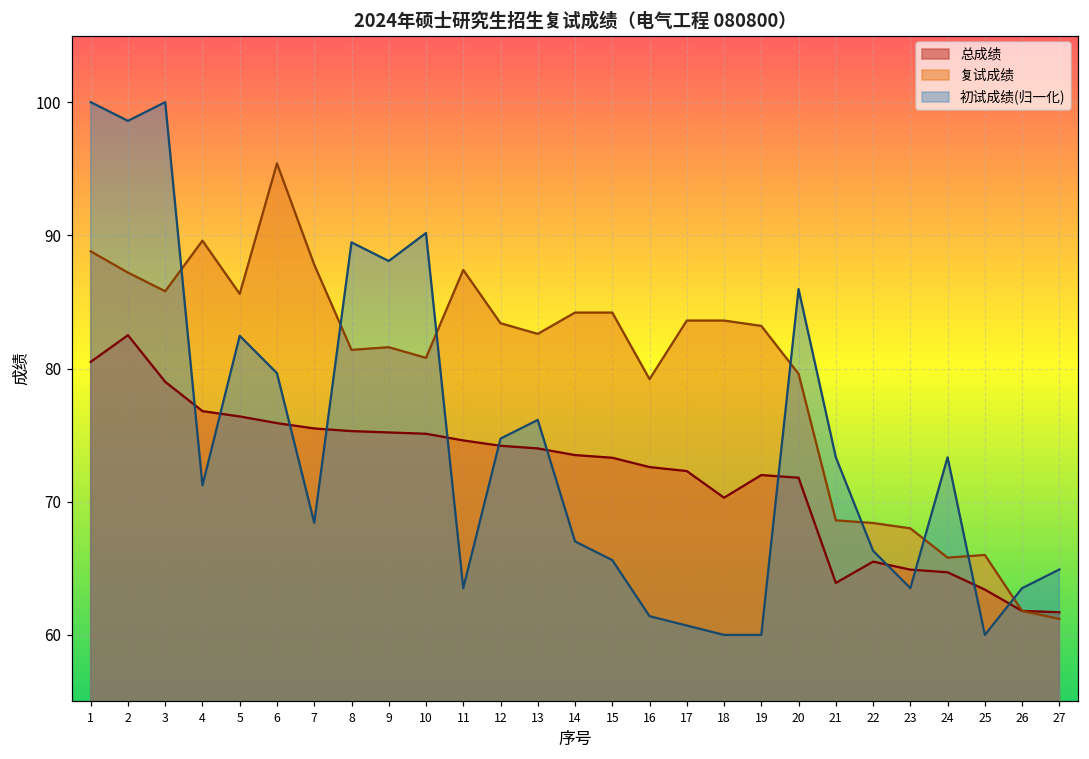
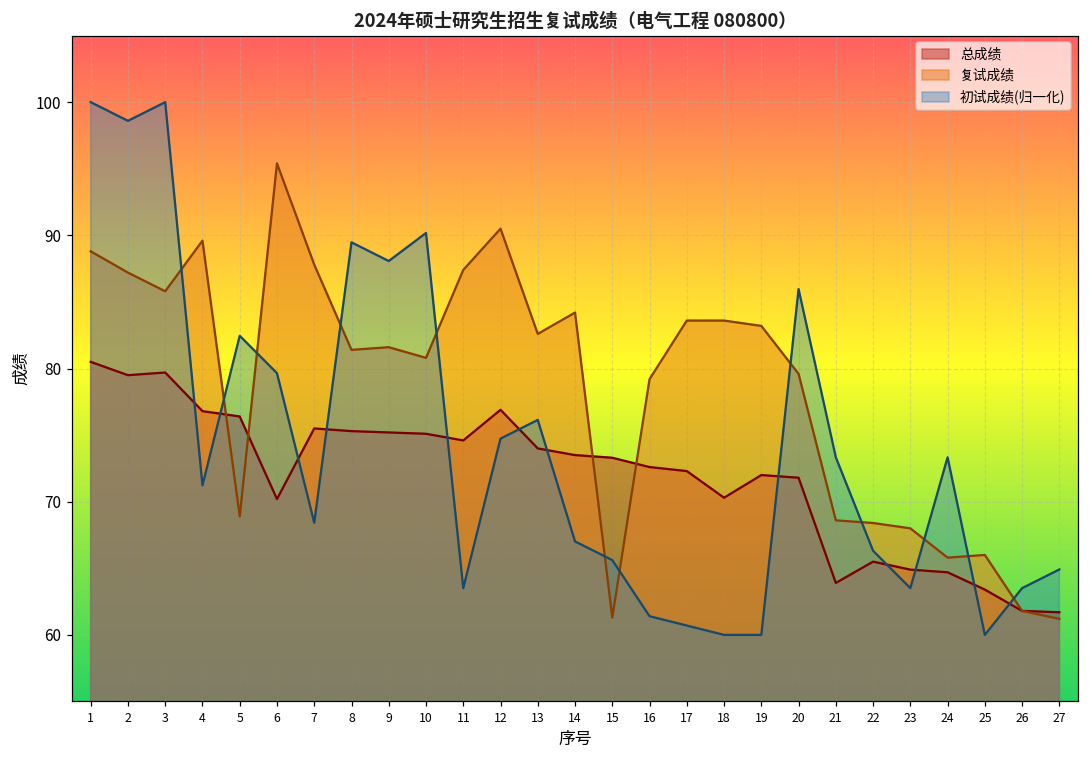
  {
    "总成绩": {
      "1": 80.5,
-     "2": 82.5,
-     "3": 79.0,
+     "2": 79.5,
+     "3": 79.7,
      "4": 76.8,
      "5": 76.4,
-     "6": 75.9,
+     "6": 70.2,
      "7": 75.5,
      "8": 75.3,
      "9": 75.2,
      "10": 75.1,
      "11": 74.6,
-     "12": 74.2,
+     "12": 76.9,
      "13": 74.0,
      "14": 73.5,
      "15": 73.3,
      "16": 72.6,
      "17": 72.3,
      "18": 70.3,
      "19": 72.0,
      "20": 71.8,
      "21": 63.9,
      "22": 65.5,
      "23": 64.9,
      "24": 64.7,
      "25": 63.4,
      "27": 61.7
    },
    "复试成绩": {
      "1": 88.8,
      "2": 87.2,
      "3": 85.8,
      "4": 89.6,
-     "5": 85.6,
+     "5": 68.9,
      "6": 95.4,
      "7": 87.8,
      "8": 81.4,
      "9": 81.6,
      "10": 80.8,
      "11": 87.4,
-     "12": 83.4,
+     "12": 90.5,
      "13": 82.6,
      "14": 84.2,
-     "15": 84.2,
+     "15": 61.3,
      "16": 79.2,
      "17": 83.6,
      "18": 83.6,
      "19": 83.2,
      "20": 79.6,
      "21": 68.6,
      "22": 68.4,
      "23": 68.0,
      "24": 65.8,
      "25": 66.0,
      "27": 61.2
    },
    "初试成绩(归一化)": {
      "1": 100.0,
      "2": 98.6,
      "3": 100.0,
      "4": 71.2,
      "5": 82.5,
      "6": 79.6,
      "7": 68.4,
      "8": 89.5,
      "9": 88.1,
      "10": 90.2,
      "11": 63.5,
      "12": 74.7,
      "13": 76.1,
      "14": 67.0,
      "15": 65.6,
      "16": 61.4,
      "17": 60.7,
      "18": 60.0,
      "19": 60.0,
      "20": 86.0,
      "21": 73.3,
      "22": 66.3,
      "23": 63.5,
      "24": 73.3,
      "25": 60.0,
      "26": 63.5,
      "27": 64.9
    }
  }
